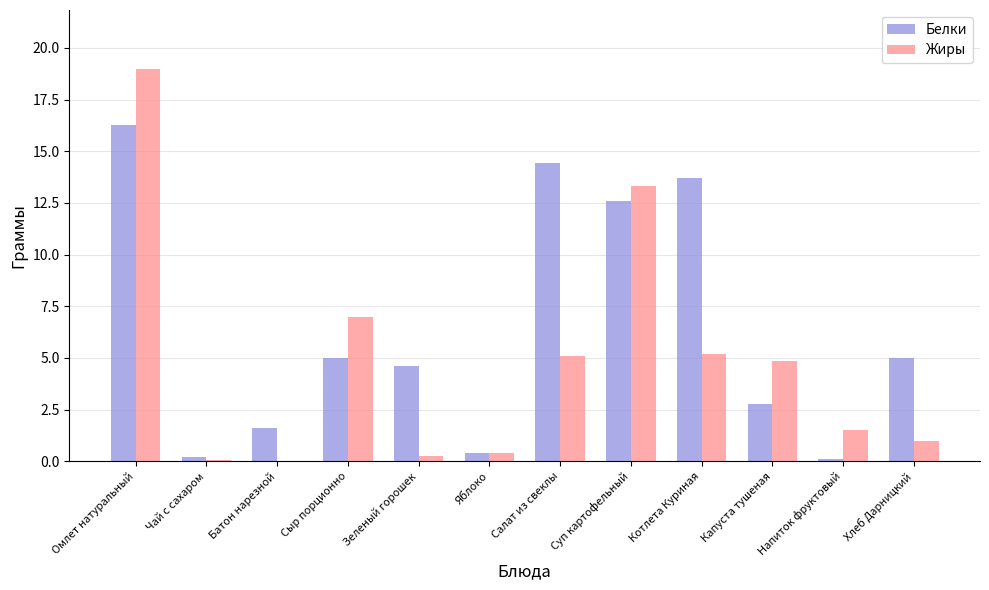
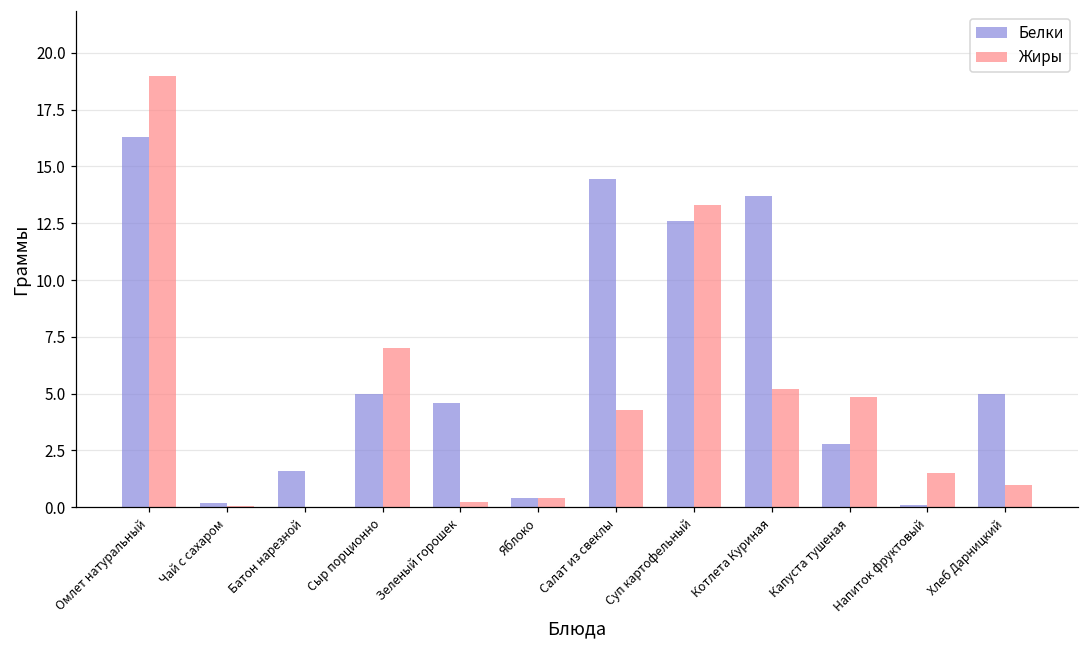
  {
    "Белки": {
      "Омлет натуральный": 16.3,
      "Чай с сахаром": 0.2,
      "Батон нарезной": 1.6,
      "Сыр порционно": 5.0,
      "Зеленый горошек": 4.6,
      "Яблоко": 0.4,
      "Салат из свеклы": 14.4,
      "Суп картофельный": 12.6,
      "Котлета Куриная": 13.7,
      "Капуста тушеная": 2.8,
      "Хлеб Дарницкий": 5.0
    },
    "Жиры": {
      "Омлет натуральный": 19.0,
      "Батон нарезной": 0.0,
      "Сыр порционно": 7.0,
      "Зеленый горошек": 0.2,
      "Яблоко": 0.4,
-     "Салат из свеклы": 5.1,
+     "Салат из свеклы": 4.3,
      "Суп картофельный": 13.3,
      "Котлета Куриная": 5.2,
      "Капуста тушеная": 4.8,
      "Напиток фруктовый": 1.5,
      "Хлеб Дарницкий": 1.0
    }
  }
